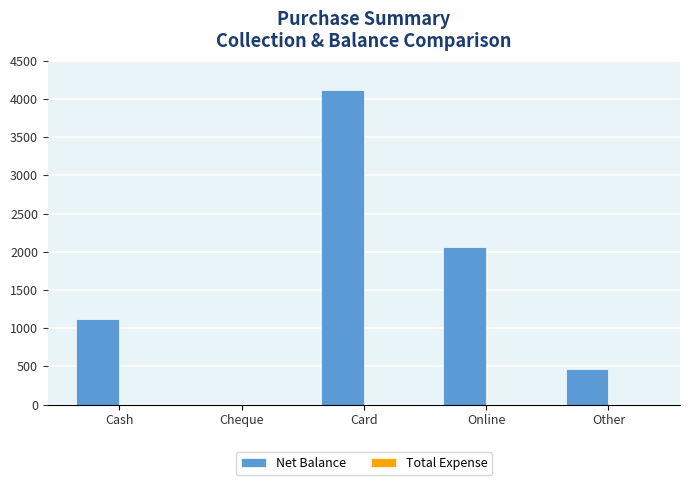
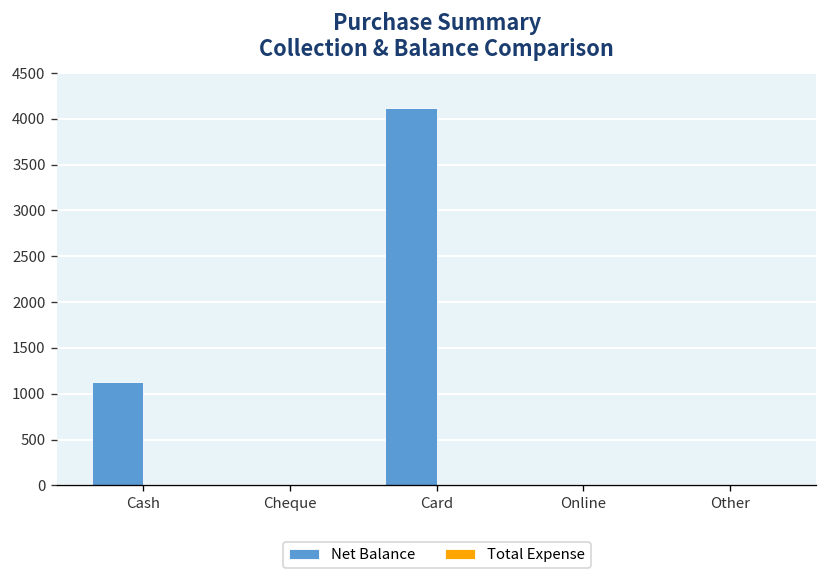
  {
    "Net Balance": {
      "Cash": 1100,
      "Cheque": 0,
      "Card": 4100,
-     "Online": 2100,
-     "Other": 500
+     "Online": 0,
+     "Other": 0
    },
    "Total Expense": {
      "Cash": 0,
      "Cheque": 0,
      "Card": 0,
      "Online": 0,
      "Other": 0
    }
  }
